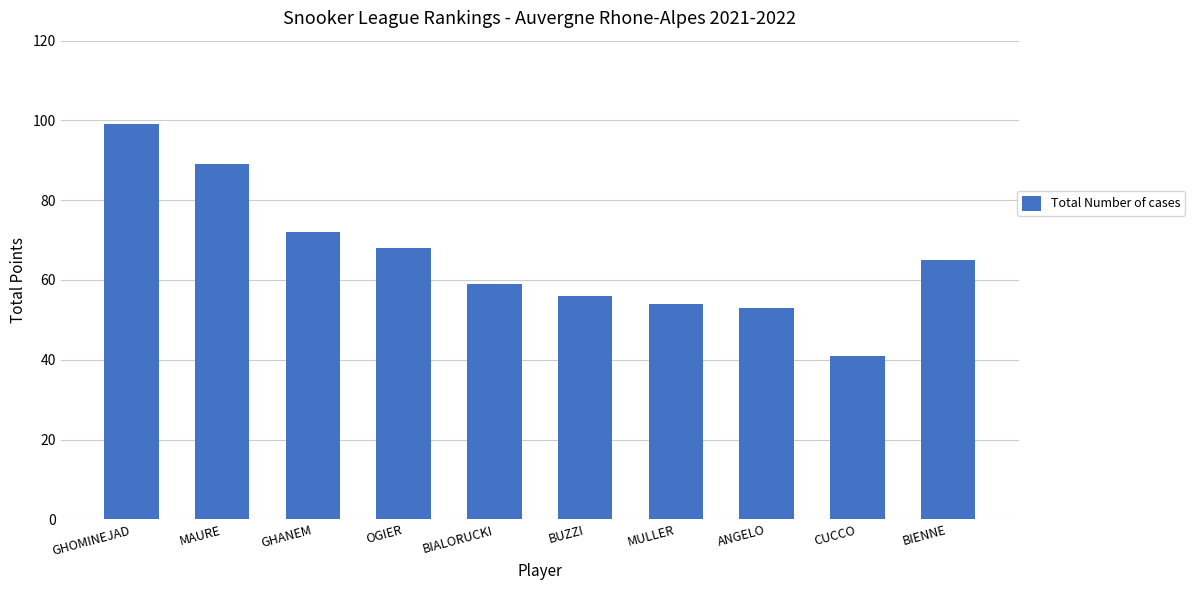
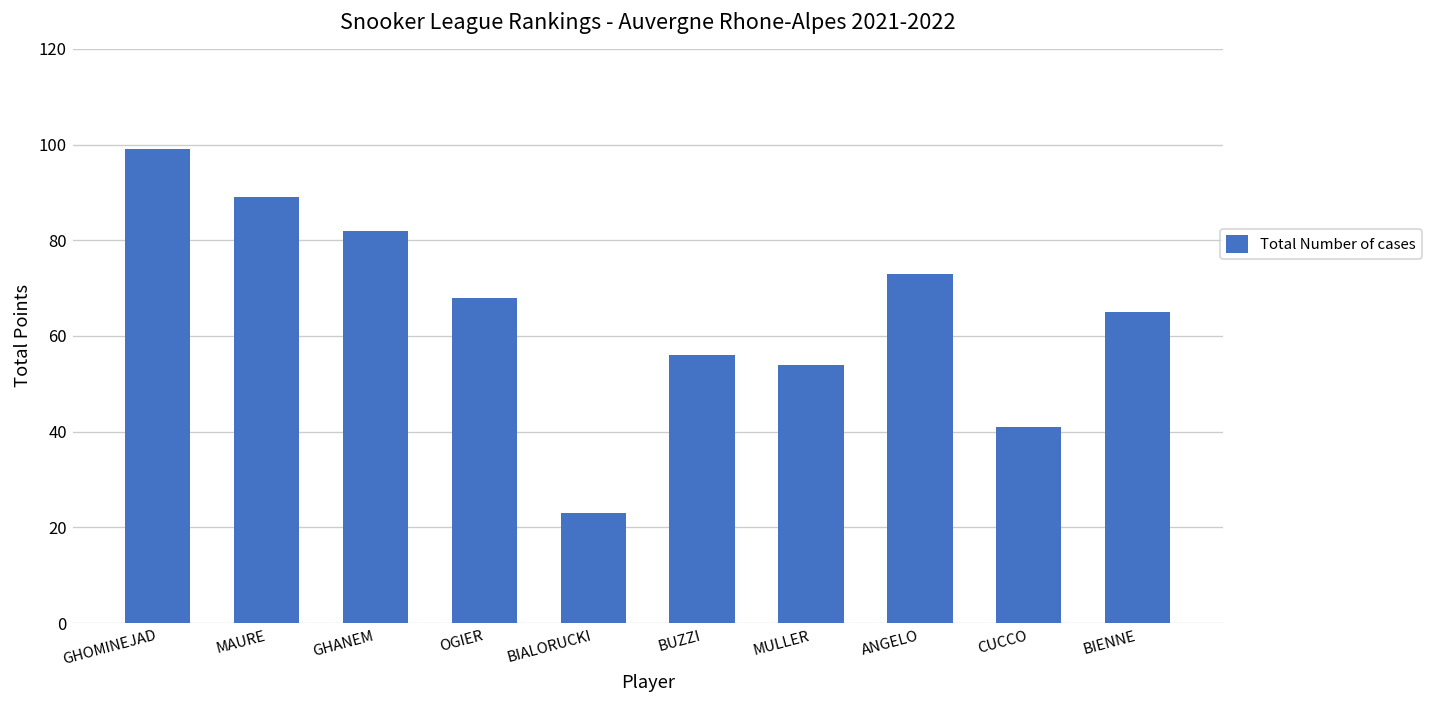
  {
    "GHOMINEJAD": 99,
    "MAURE": 89,
-   "GHANEM": 72,
+   "GHANEM": 82,
    "OGIER": 68,
-   "BIALORUCKI": 59,
+   "BIALORUCKI": 23,
    "BUZZI": 56,
    "MULLER": 54,
-   "ANGELO": 53,
+   "ANGELO": 73,
    "CUCCO": 41,
    "BIENNE": 65
  }
